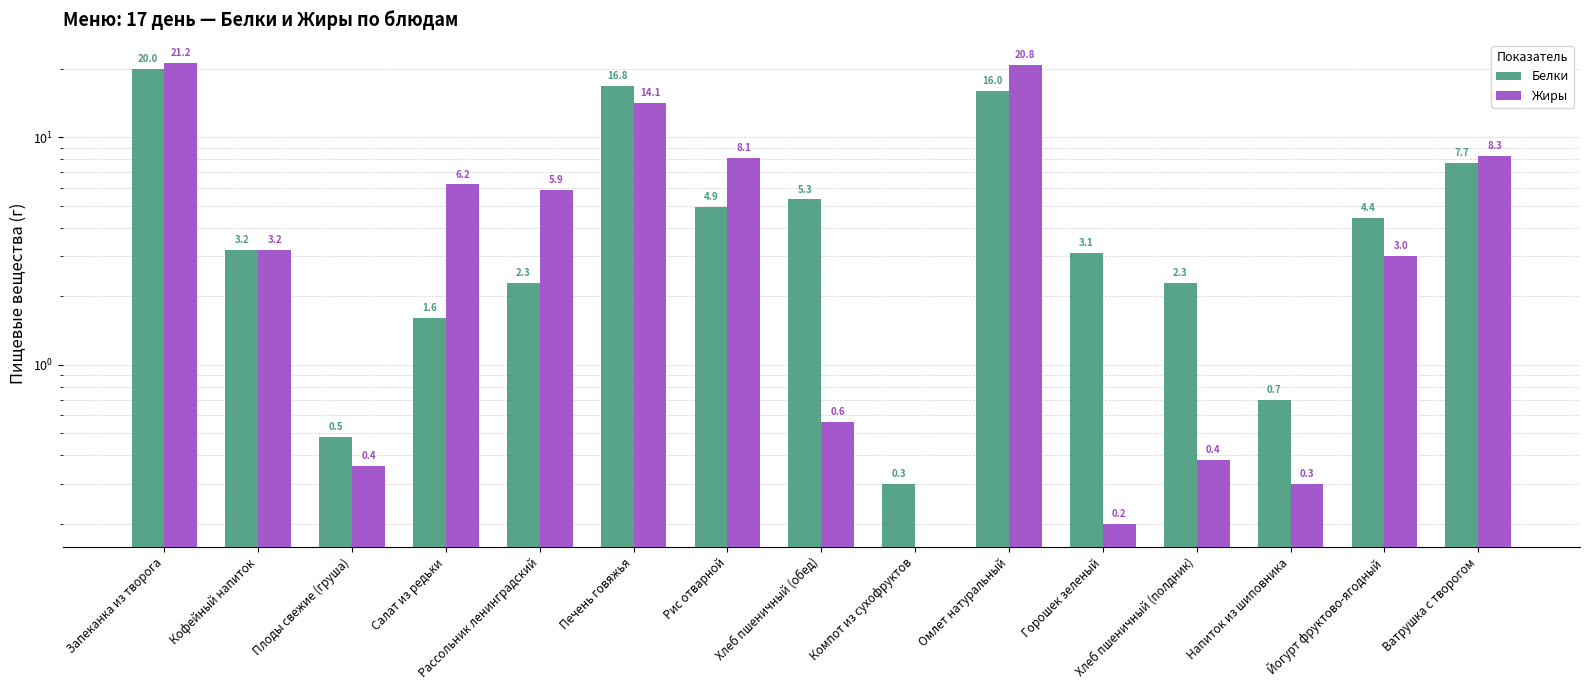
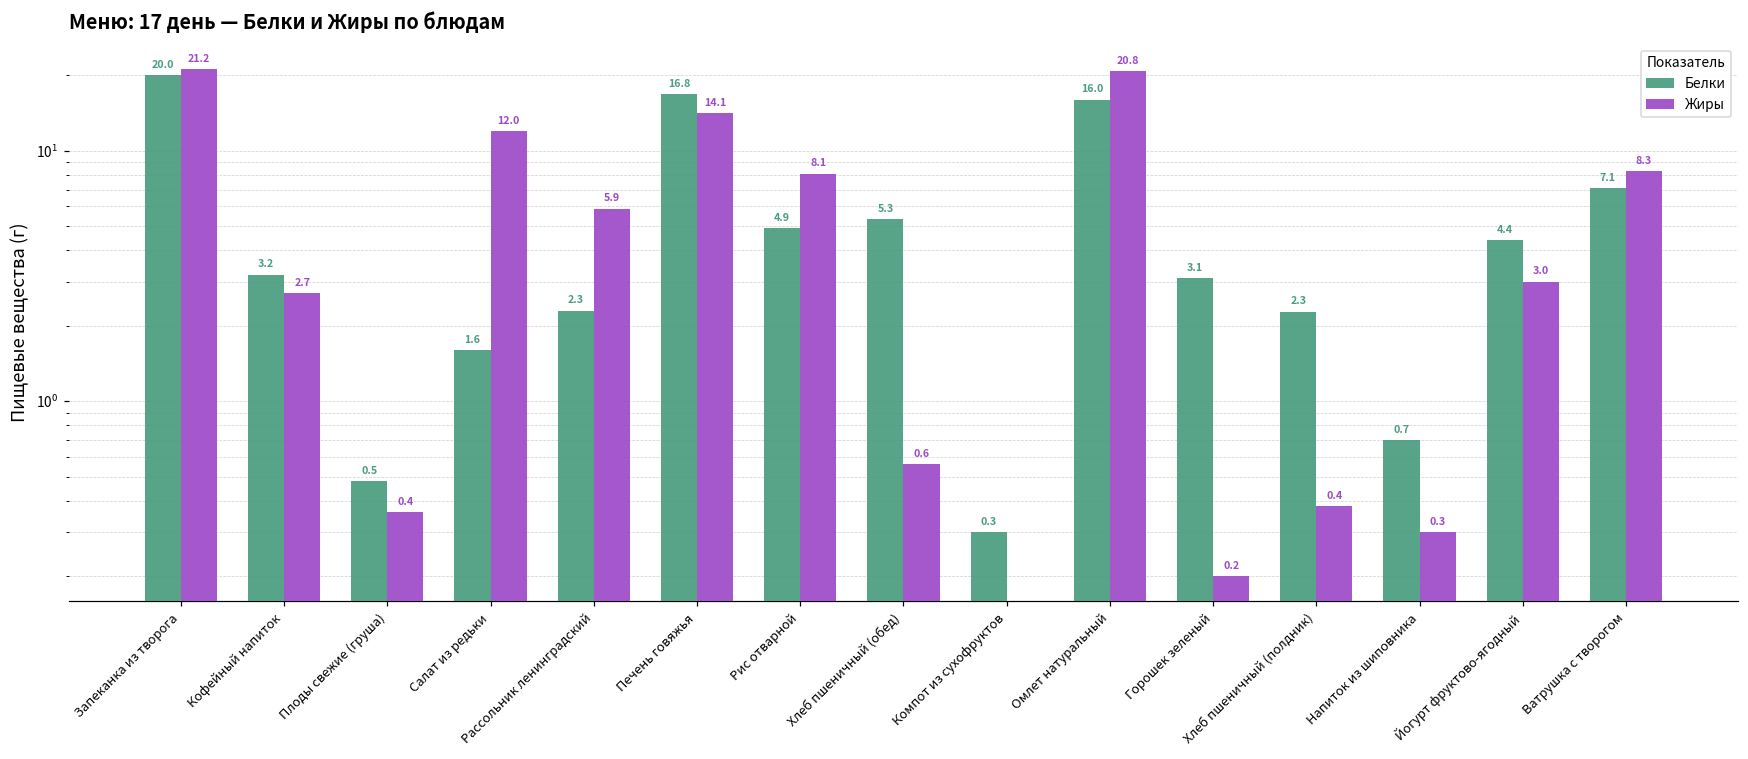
  {
    "Белки": {
      "Запеканка из творога": 20.0,
      "Кофейный напиток": 3.2,
      "Плоды свежие (груша)": 0.5,
      "Салат из редьки": 1.6,
      "Рассольник ленинградский": 2.3,
      "Печень говяжья": 16.8,
      "Рис отварной": 4.9,
      "Хлеб пшеничный (обед)": 5.3,
      "Компот из сухофруктов": 0.3,
      "Омлет натуральный": 16.0,
      "Горошек зеленый": 3.1,
      "Хлеб пшеничный (полдник)": 2.3,
      "Напиток из шиповника": 0.7,
      "Йогурт фруктово-ягодный": 4.4,
-     "Ватрушка с творогом": 7.7
+     "Ватрушка с творогом": 7.1
    },
    "Жиры": {
      "Запеканка из творога": 21.2,
-     "Кофейный напиток": 3.2,
+     "Кофейный напиток": 2.7,
      "Плоды свежие (груша)": 0.4,
-     "Салат из редьки": 6.2,
+     "Салат из редьки": 12.0,
      "Рассольник ленинградский": 5.9,
      "Печень говяжья": 14.1,
      "Рис отварной": 8.1,
      "Хлеб пшеничный (обед)": 0.6,
      "Омлет натуральный": 20.8,
      "Горошек зеленый": 0.2,
      "Хлеб пшеничный (полдник)": 0.4,
      "Напиток из шиповника": 0.3,
      "Йогурт фруктово-ягодный": 3.0,
      "Ватрушка с творогом": 8.3
    }
  }
